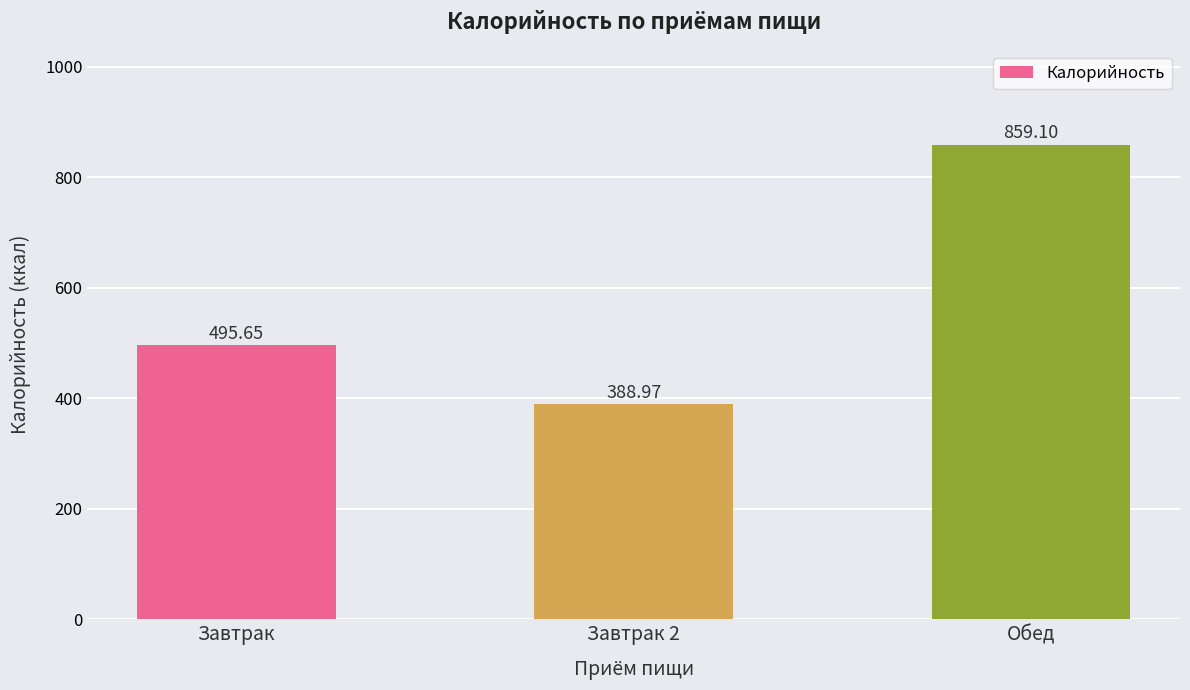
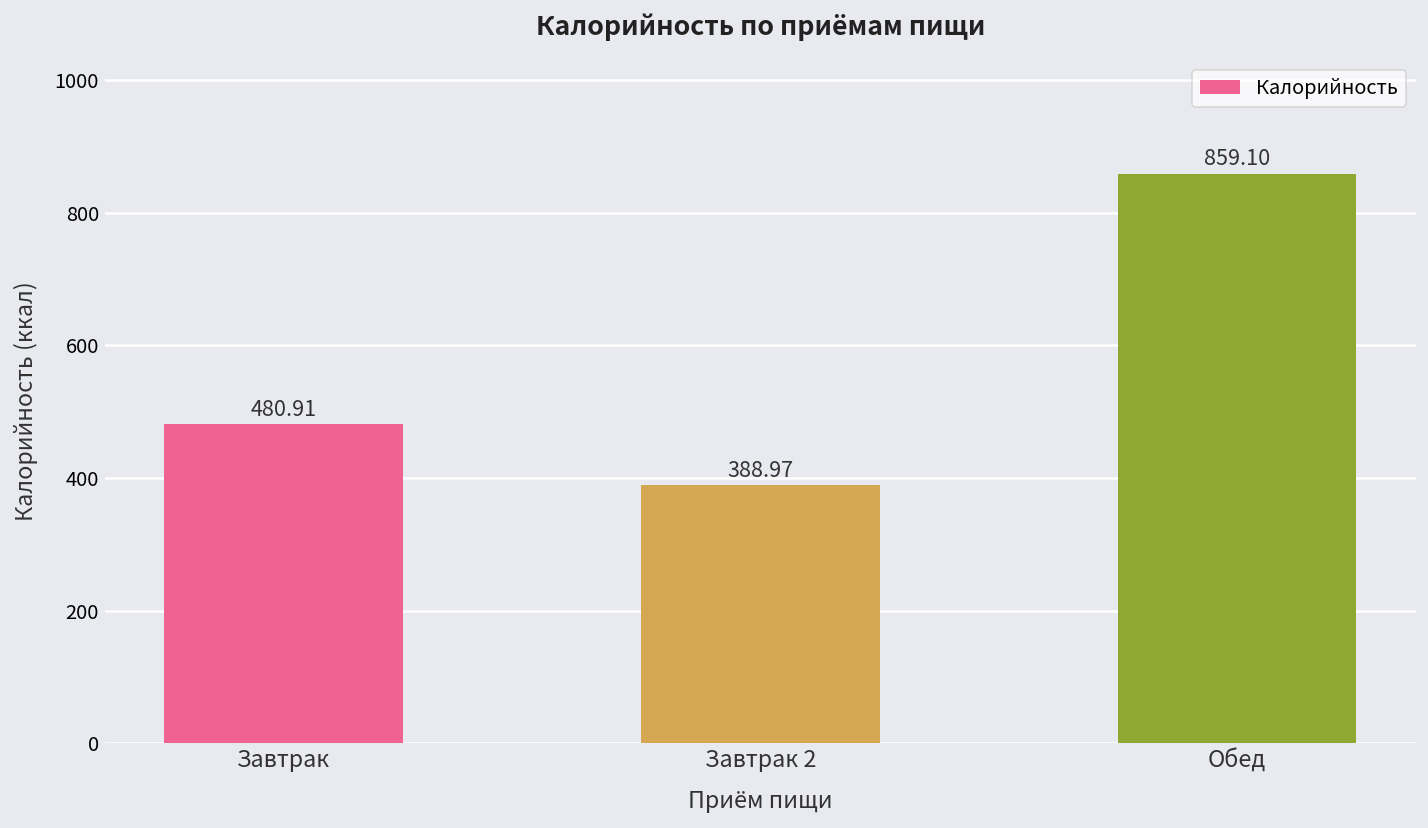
  {
-   "Завтрак": 495.65,
+   "Завтрак": 480.91,
    "Завтрак 2": 388.97,
    "Обед": 859.10
  }
